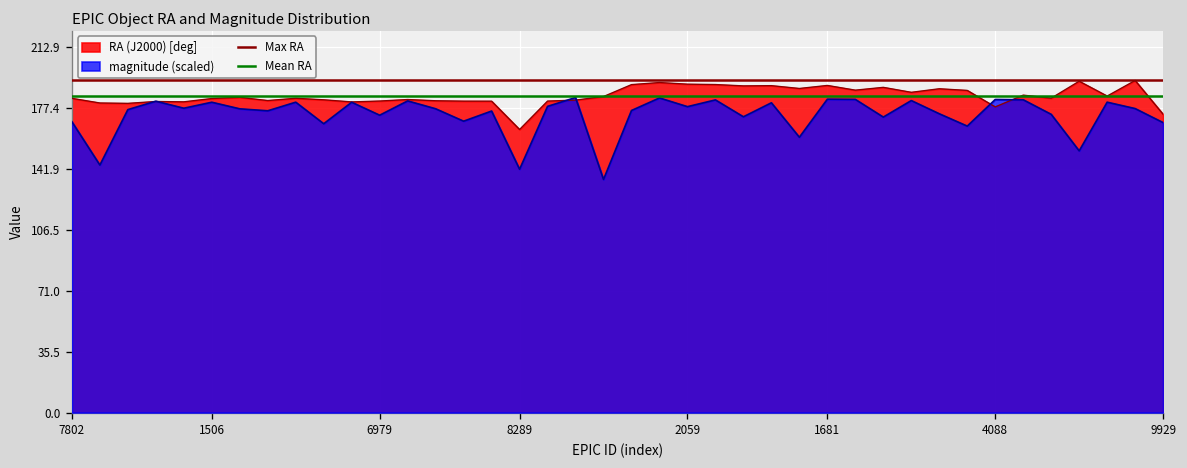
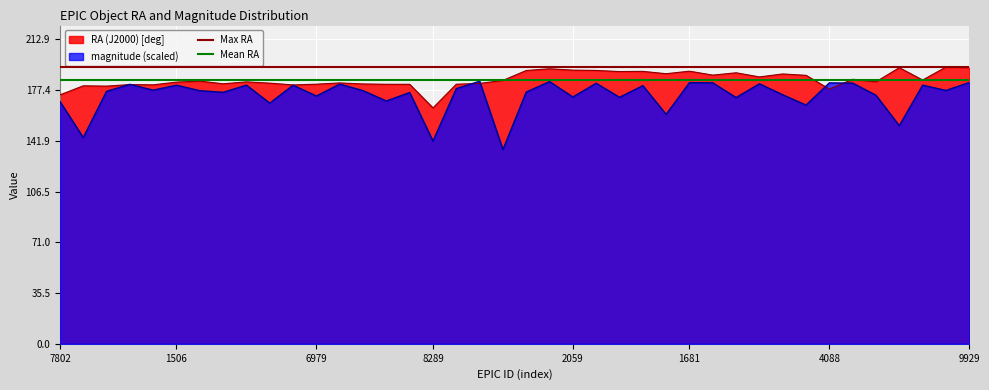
  {
    "RA (J2000) [deg]": {
-     "7802": 183,
+     "7802": 174,
      "1506": 183,
      "6979": 182,
      "8289": 165,
      "2059": 191,
      "1681": 191,
      "4088": 178,
-     "9929": 174
+     "9929": 193
    },
    "magnitude (scaled)": {
      "7802": 170,
      "1506": 181,
      "6979": 173,
      "8289": 142,
-     "2059": 178,
+     "2059": 173,
      "1681": 183,
      "4088": 182,
-     "9929": 169
+     "9929": 183
    }
  }
